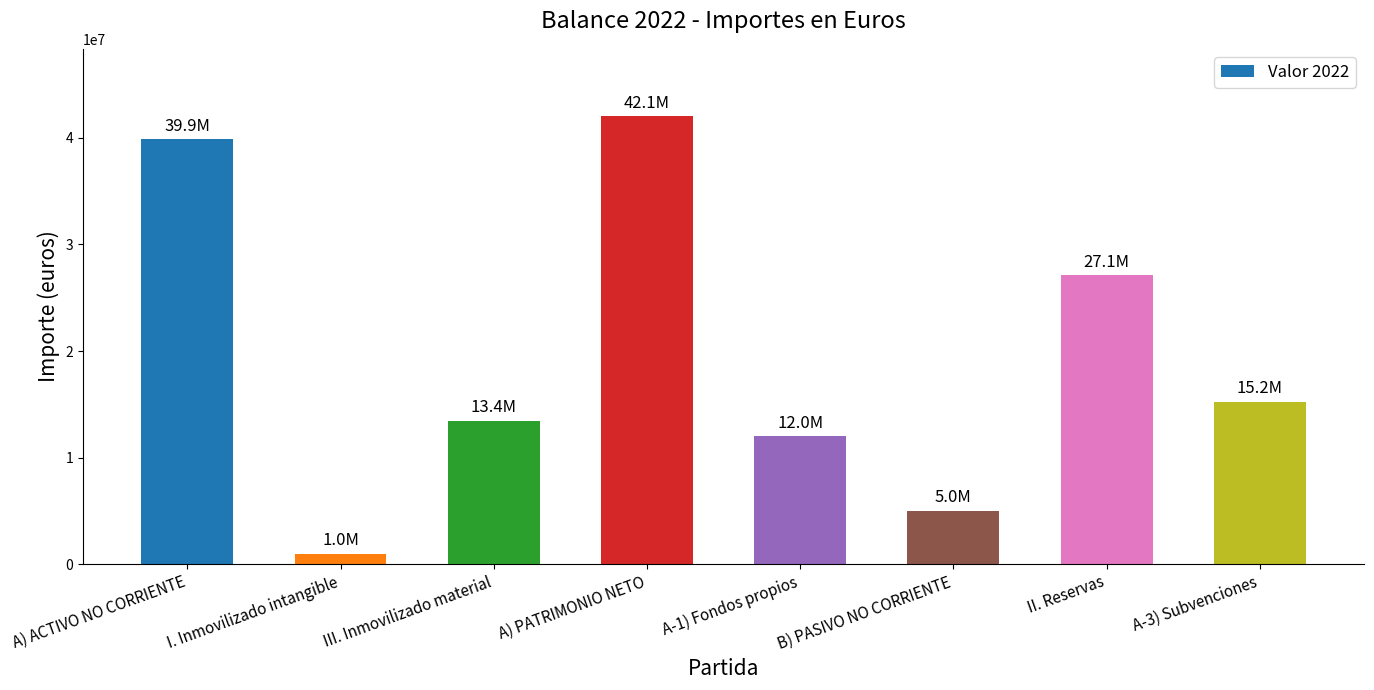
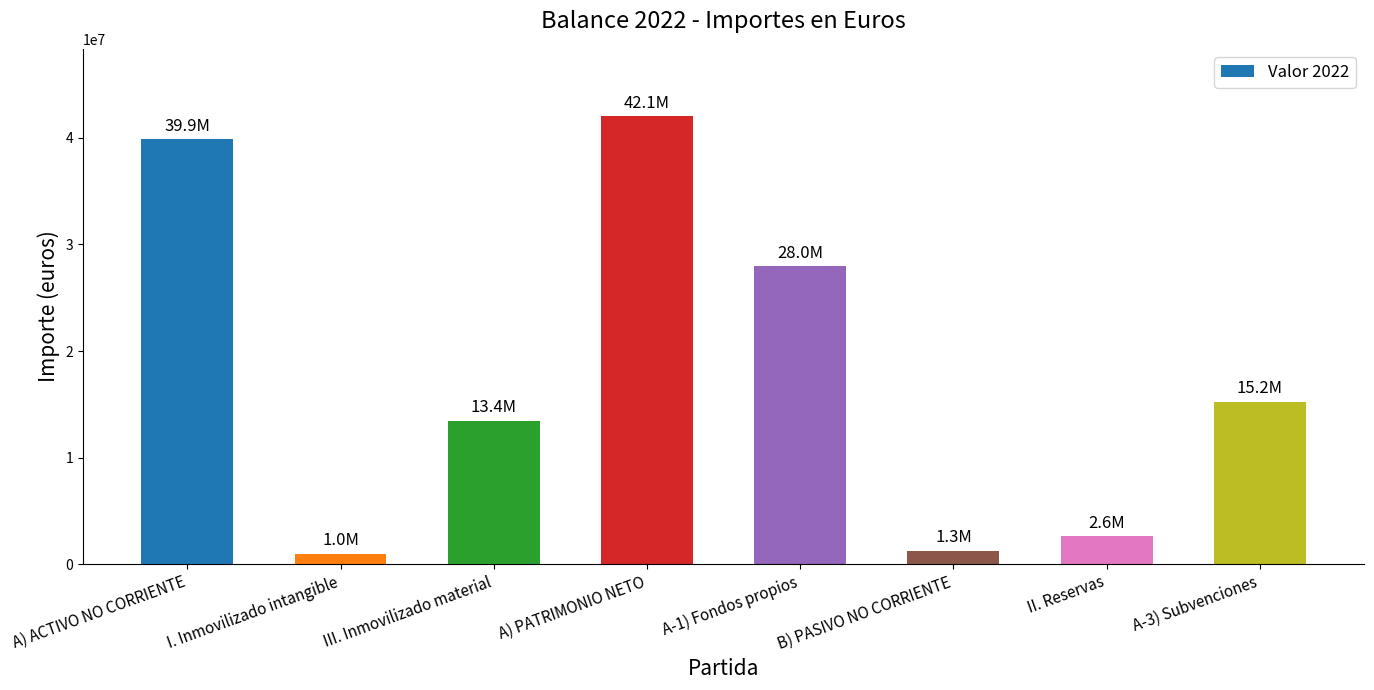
  {
    "A) ACTIVO NO CORRIENTE": "39.9M",
    "I. Inmovilizado intangible": "1.0M",
    "III. Inmovilizado material": "13.4M",
    "A) PATRIMONIO NETO": "42.1M",
-   "A-1) Fondos propios": "12.0M",
-   "B) PASIVO NO CORRIENTE": "5.0M",
-   "II. Reservas": "27.1M",
+   "A-1) Fondos propios": "28.0M",
+   "B) PASIVO NO CORRIENTE": "1.3M",
+   "II. Reservas": "2.6M",
    "A-3) Subvenciones": "15.2M"
  }
